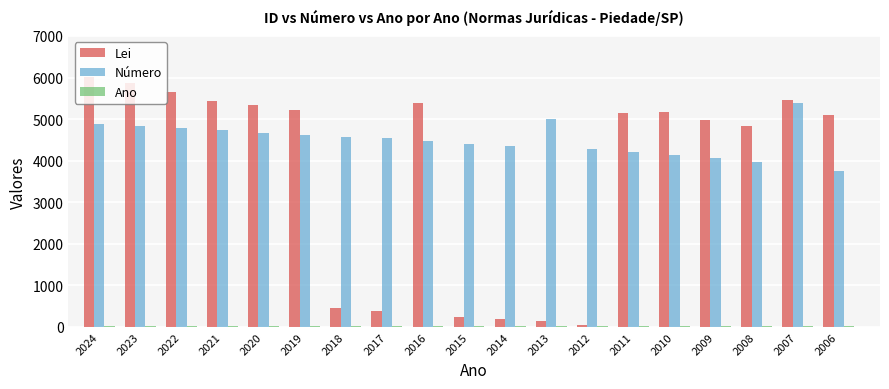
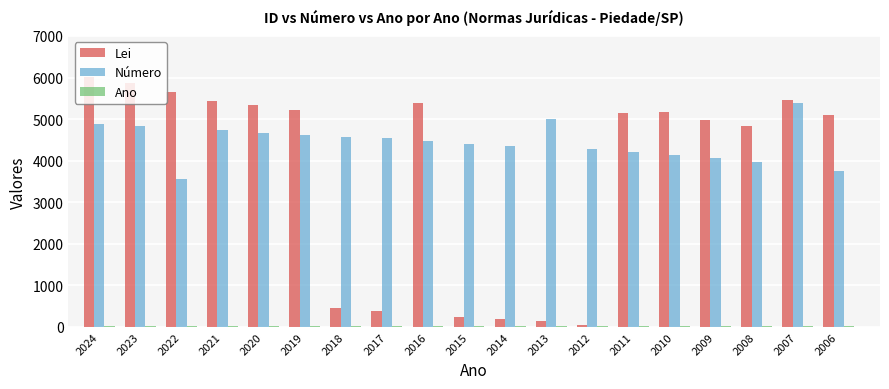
  {
    "Lei": {
      "2022": 5700,
      "2021": 5400,
      "2020": 5300,
      "2019": 5200,
      "2018": 500,
      "2017": 400,
      "2016": 5400,
      "2015": 200,
      "2014": 200,
      "2013": 100,
      "2011": 5100,
      "2010": 5200,
      "2009": 5000,
      "2008": 4800,
      "2007": 5500,
      "2006": 5100
    },
    "Número": {
      "2024": 4900,
      "2023": 4800,
-     "2022": 4800,
+     "2022": 3600,
      "2021": 4700,
      "2020": 4700,
      "2019": 4600,
      "2018": 4600,
      "2017": 4500,
      "2016": 4500,
      "2015": 4400,
      "2014": 4400,
      "2013": 5000,
      "2012": 4300,
      "2011": 4200,
      "2010": 4100,
      "2009": 4100,
      "2008": 4000,
      "2007": 5400,
      "2006": 3800
    }
  }
